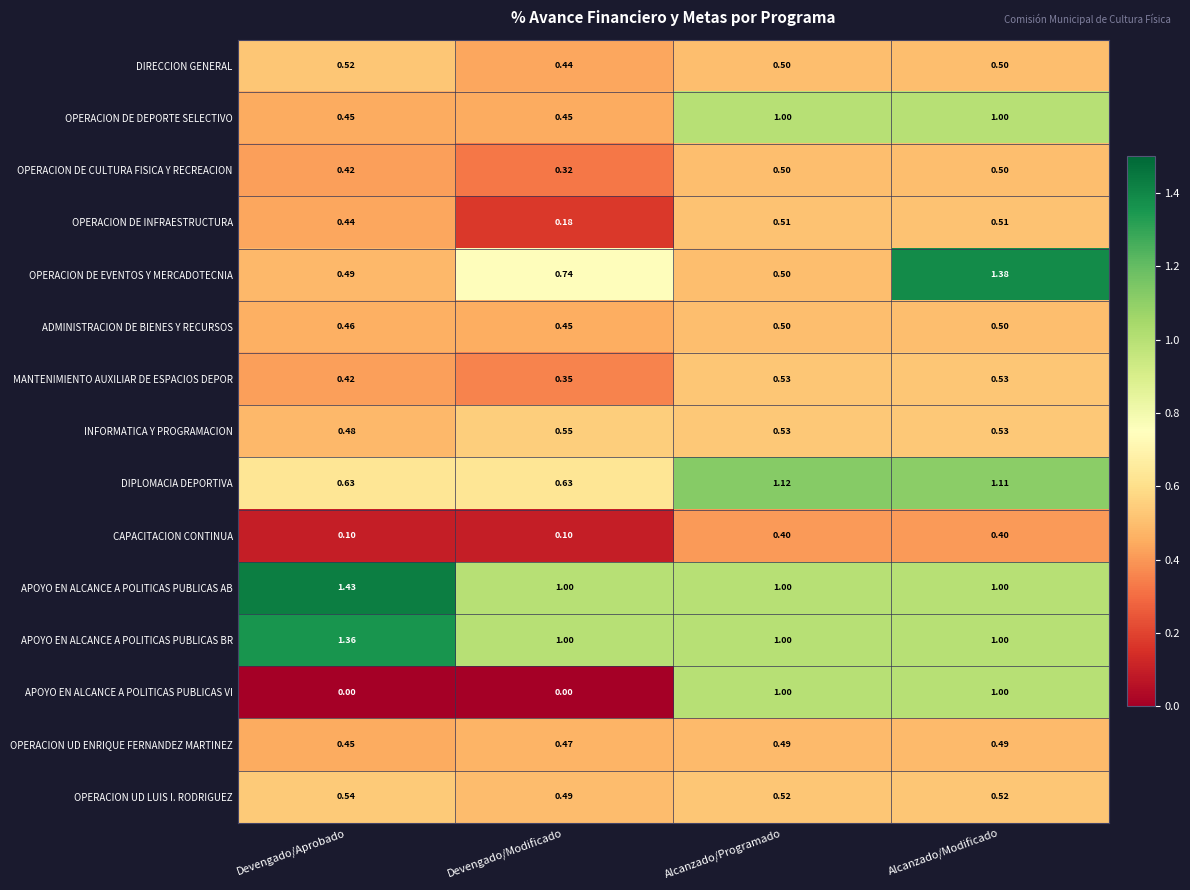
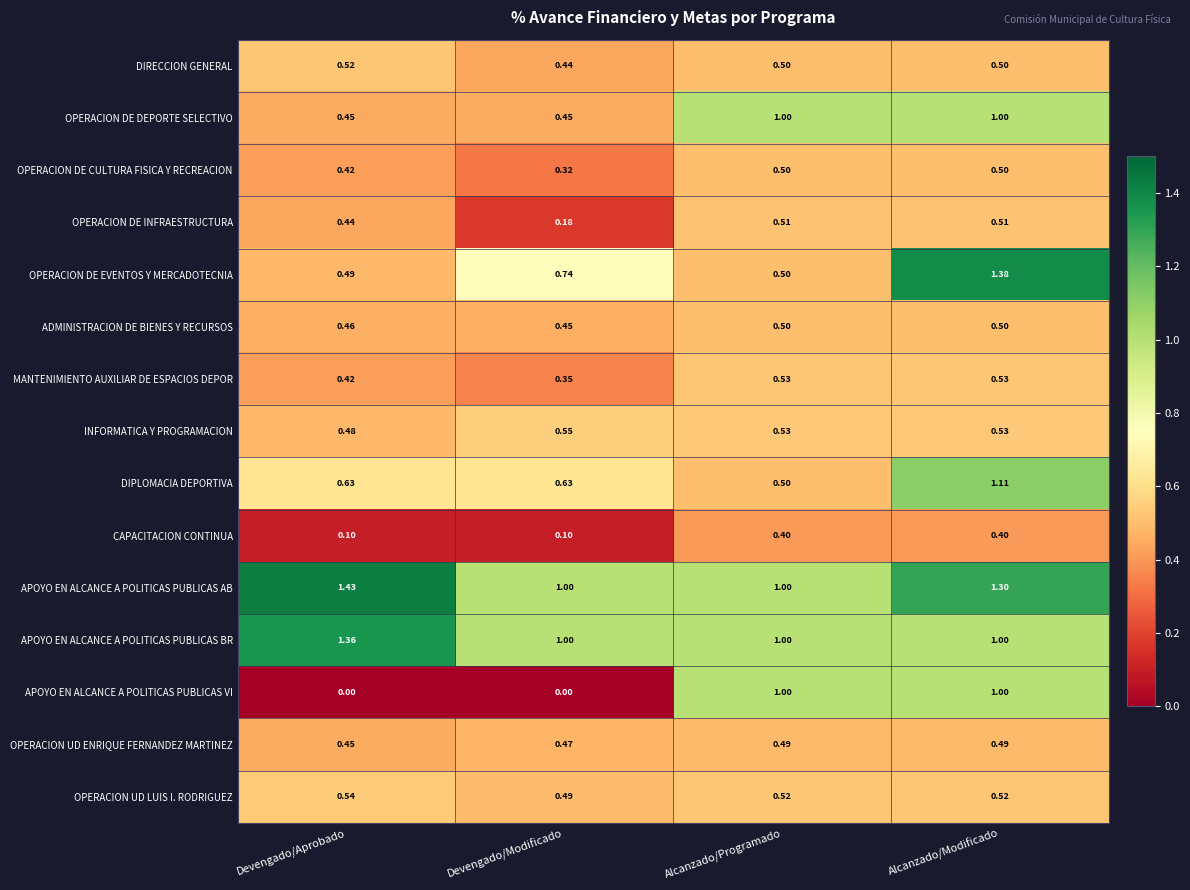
  {
    "DIRECCION GENERAL": {
      "Devengado/Aprobado": 0.52,
      "Devengado/Modificado": 0.44,
      "Alcanzado/Programado": 0.50,
      "Alcanzado/Modificado": 0.50
    },
    "OPERACION DE DEPORTE SELECTIVO": {
      "Devengado/Aprobado": 0.45,
      "Devengado/Modificado": 0.45,
      "Alcanzado/Programado": 1.00,
      "Alcanzado/Modificado": 1.00
    },
    "OPERACION DE CULTURA FISICA Y RECREACION": {
      "Devengado/Aprobado": 0.42,
      "Devengado/Modificado": 0.32,
      "Alcanzado/Programado": 0.50,
      "Alcanzado/Modificado": 0.50
    },
    "OPERACION DE INFRAESTRUCTURA": {
      "Devengado/Aprobado": 0.44,
      "Devengado/Modificado": 0.18,
      "Alcanzado/Programado": 0.51,
      "Alcanzado/Modificado": 0.51
    },
    "OPERACION DE EVENTOS Y MERCADOTECNIA": {
      "Devengado/Aprobado": 0.49,
      "Devengado/Modificado": 0.74,
      "Alcanzado/Programado": 0.50,
      "Alcanzado/Modificado": 1.38
    },
    "ADMINISTRACION DE BIENES Y RECURSOS": {
      "Devengado/Aprobado": 0.46,
      "Devengado/Modificado": 0.45,
      "Alcanzado/Programado": 0.50,
      "Alcanzado/Modificado": 0.50
    },
    "MANTENIMIENTO AUXILIAR DE ESPACIOS DEPOR": {
      "Devengado/Aprobado": 0.42,
      "Devengado/Modificado": 0.35,
      "Alcanzado/Programado": 0.53,
      "Alcanzado/Modificado": 0.53
    },
    "INFORMATICA Y PROGRAMACION": {
      "Devengado/Aprobado": 0.48,
      "Devengado/Modificado": 0.55,
      "Alcanzado/Programado": 0.53,
      "Alcanzado/Modificado": 0.53
    },
    "DIPLOMACIA DEPORTIVA": {
      "Devengado/Aprobado": 0.63,
      "Devengado/Modificado": 0.63,
-     "Alcanzado/Programado": 1.12,
+     "Alcanzado/Programado": 0.50,
      "Alcanzado/Modificado": 1.11
    },
    "CAPACITACION CONTINUA": {
      "Devengado/Aprobado": 0.10,
      "Devengado/Modificado": 0.10,
      "Alcanzado/Programado": 0.40,
      "Alcanzado/Modificado": 0.40
    },
    "APOYO EN ALCANCE A POLITICAS PUBLICAS AB": {
      "Devengado/Aprobado": 1.43,
      "Devengado/Modificado": 1.00,
      "Alcanzado/Programado": 1.00,
-     "Alcanzado/Modificado": 1.00
+     "Alcanzado/Modificado": 1.30
    },
    "APOYO EN ALCANCE A POLITICAS PUBLICAS BR": {
      "Devengado/Aprobado": 1.36,
      "Devengado/Modificado": 1.00,
      "Alcanzado/Programado": 1.00,
      "Alcanzado/Modificado": 1.00
    },
    "APOYO EN ALCANCE A POLITICAS PUBLICAS VI": {
      "Devengado/Aprobado": 0.00,
      "Devengado/Modificado": 0.00,
      "Alcanzado/Programado": 1.00,
      "Alcanzado/Modificado": 1.00
    },
    "OPERACION UD ENRIQUE FERNANDEZ MARTINEZ": {
      "Devengado/Aprobado": 0.45,
      "Devengado/Modificado": 0.47,
      "Alcanzado/Programado": 0.49,
      "Alcanzado/Modificado": 0.49
    },
    "OPERACION UD LUIS I. RODRIGUEZ": {
      "Devengado/Aprobado": 0.54,
      "Devengado/Modificado": 0.49,
      "Alcanzado/Programado": 0.52,
      "Alcanzado/Modificado": 0.52
    }
  }
